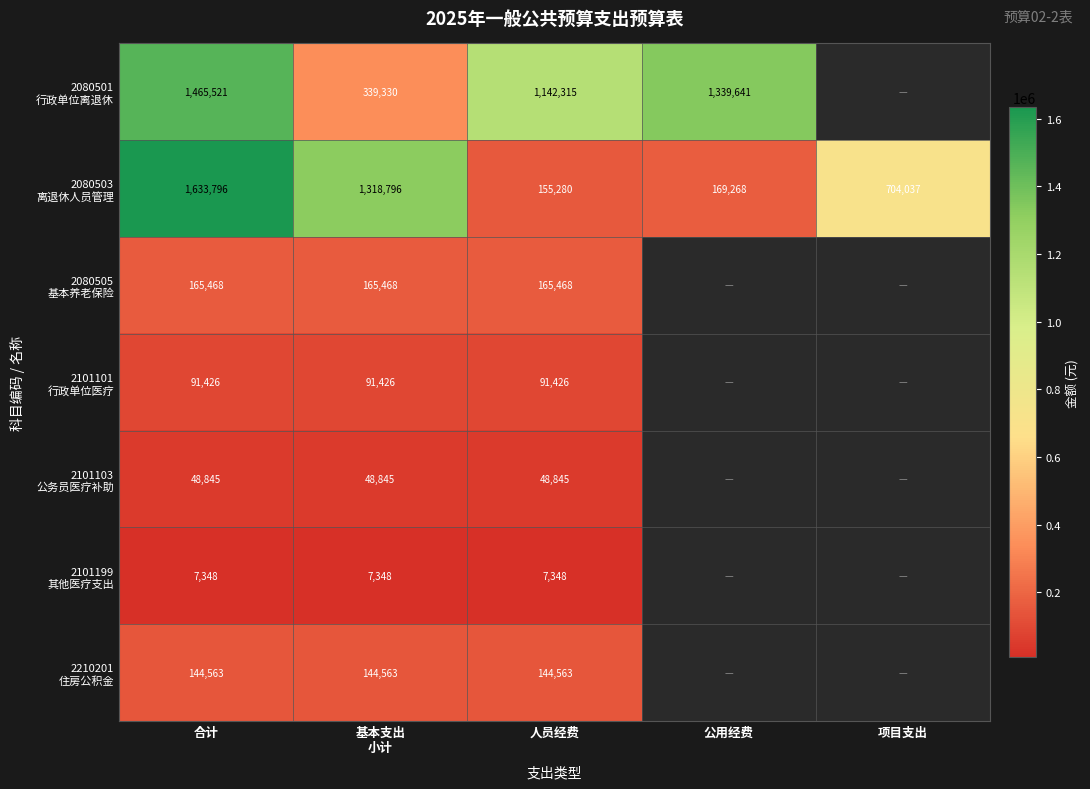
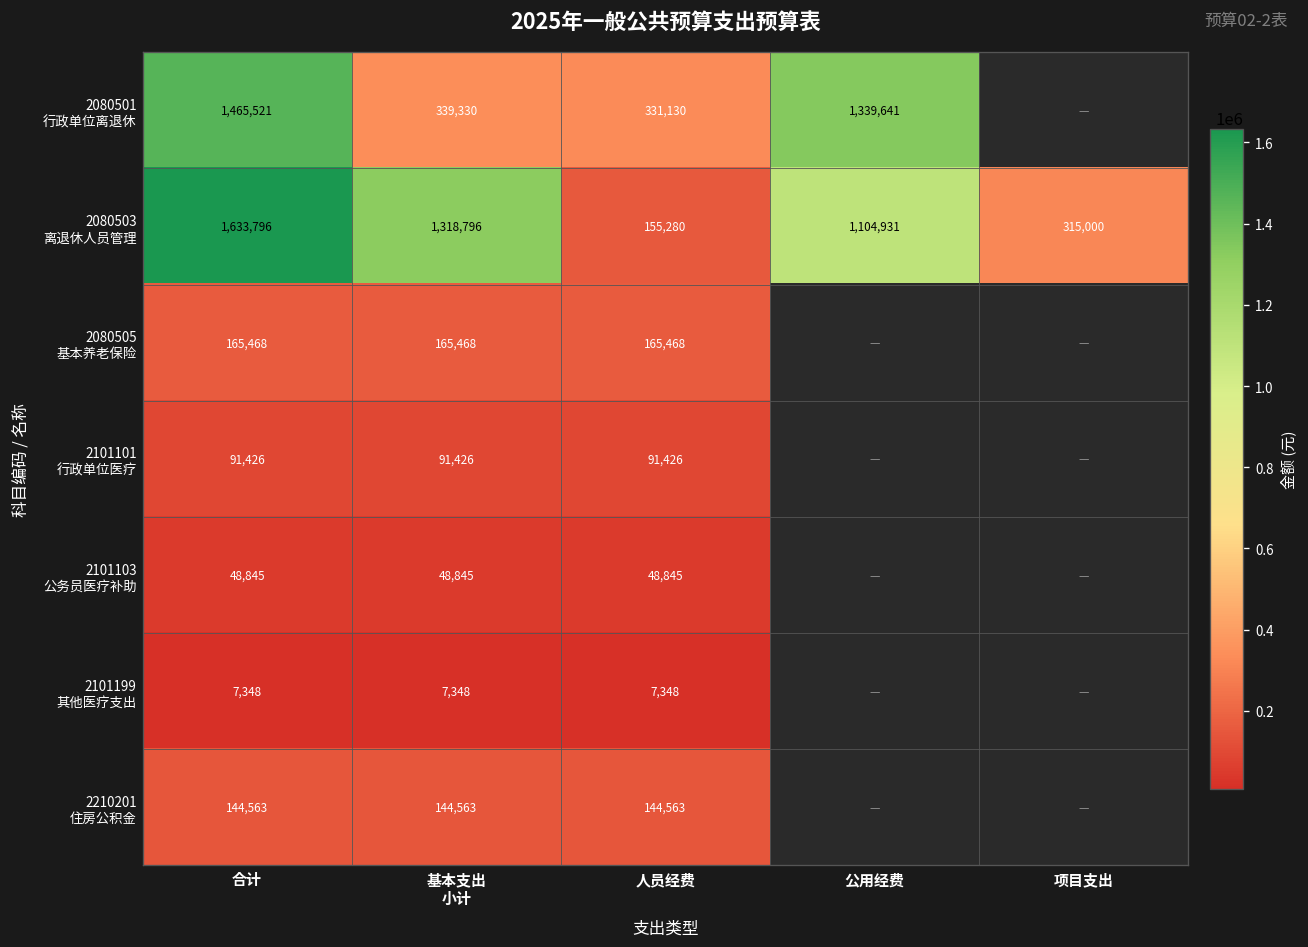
  {
    "2080501 行政单位离退休": {
      "合计": "1,465,521",
      "基本支出 小计": "339,330",
-     "人员经费": "1,142,315",
+     "人员经费": "331,130",
      "公用经费": "1,339,641"
    },
    "2080503 离退休人员管理": {
      "合计": "1,633,796",
      "基本支出 小计": "1,318,796",
      "人员经费": "155,280",
-     "公用经费": "169,268",
-     "项目支出": "704,037"
+     "公用经费": "1,104,931",
+     "项目支出": "315,000"
    },
    "2080505 基本养老保险": {
      "合计": "165,468",
      "基本支出 小计": "165,468",
      "人员经费": "165,468"
    },
    "2101101 行政单位医疗": {
      "合计": "91,426",
      "基本支出 小计": "91,426",
      "人员经费": "91,426"
    },
    "2101103 公务员医疗补助": {
      "合计": "48,845",
      "基本支出 小计": "48,845",
      "人员经费": "48,845"
    },
    "2101199 其他医疗支出": {
      "合计": "7,348",
      "基本支出 小计": "7,348",
      "人员经费": "7,348"
    },
    "2210201 住房公积金": {
      "合计": "144,563",
      "基本支出 小计": "144,563",
      "人员经费": "144,563"
    }
  }
